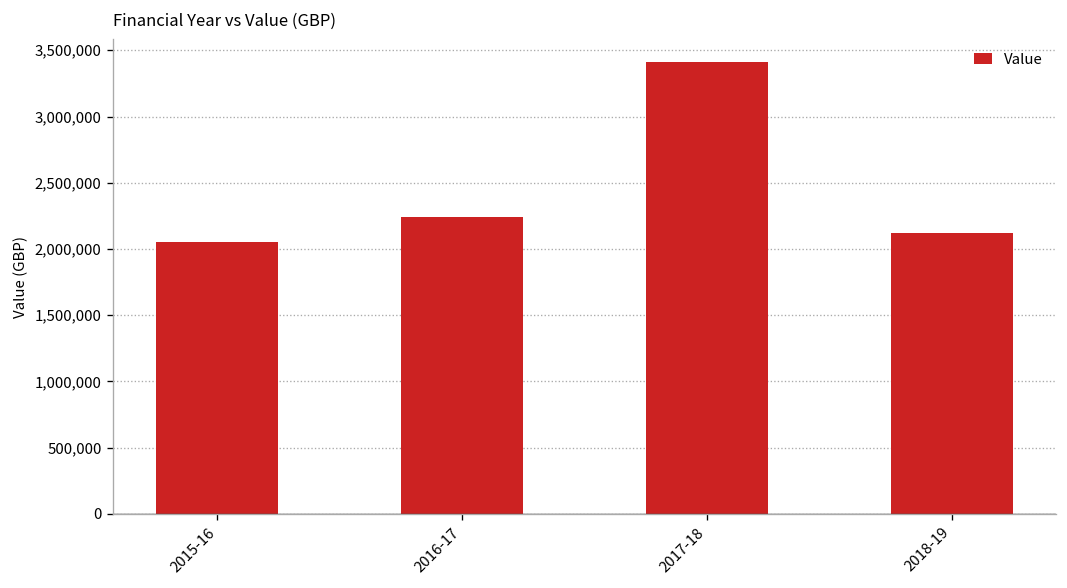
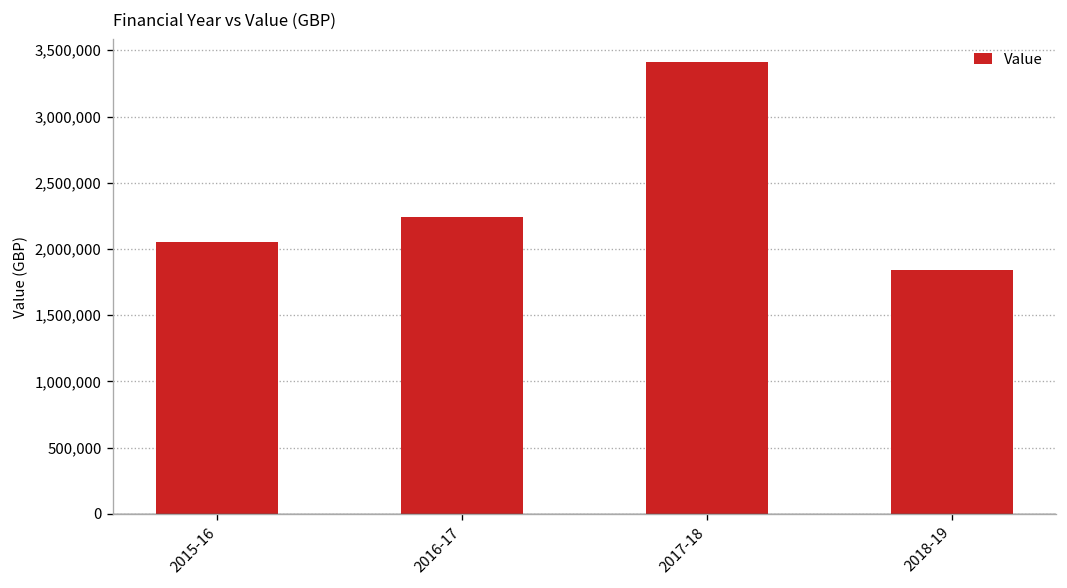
  {
    "2015-16": "2,050,000",
    "2016-17": "2,240,000",
    "2017-18": "3,410,000",
-   "2018-19": "2,120,000"
+   "2018-19": "1,840,000"
  }
